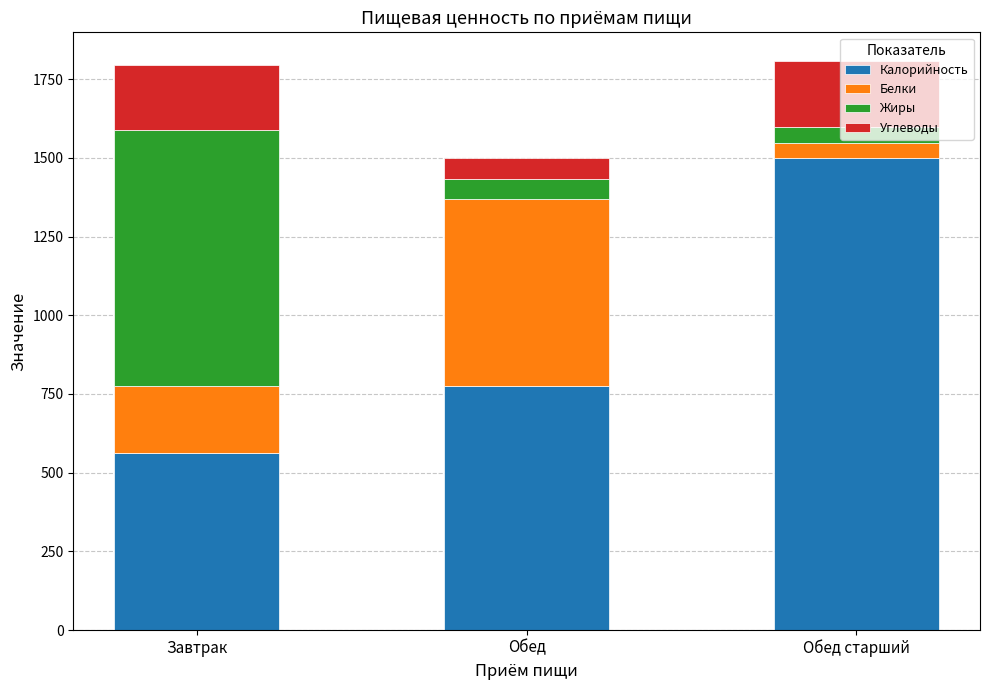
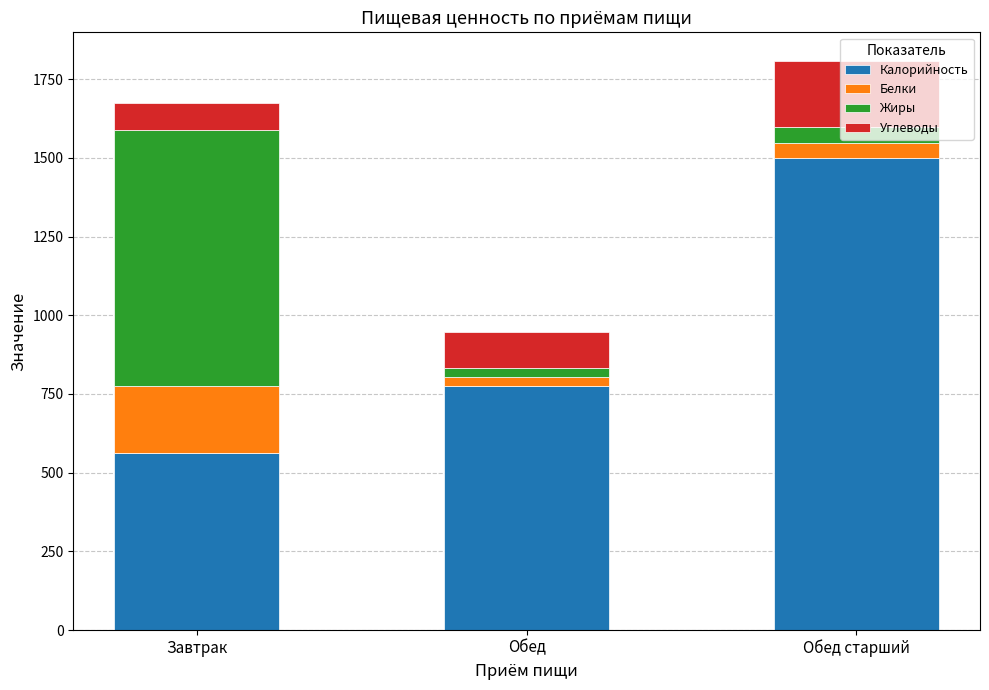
  {
    "Калорийность": {
      "Завтрак": 560,
      "Обед": 780,
      "Обед старший": 1500
    },
    "Белки": {
      "Завтрак": 210,
-     "Обед": 590,
+     "Обед": 30,
      "Обед старший": 50
    },
    "Жиры": {
      "Завтрак": 810,
-     "Обед": 60
+     "Обед": 30
    },
    "Углеводы": {
-     "Завтрак": 210,
-     "Обед": 70
+     "Завтрак": 90,
+     "Обед": 120
    }
  }
